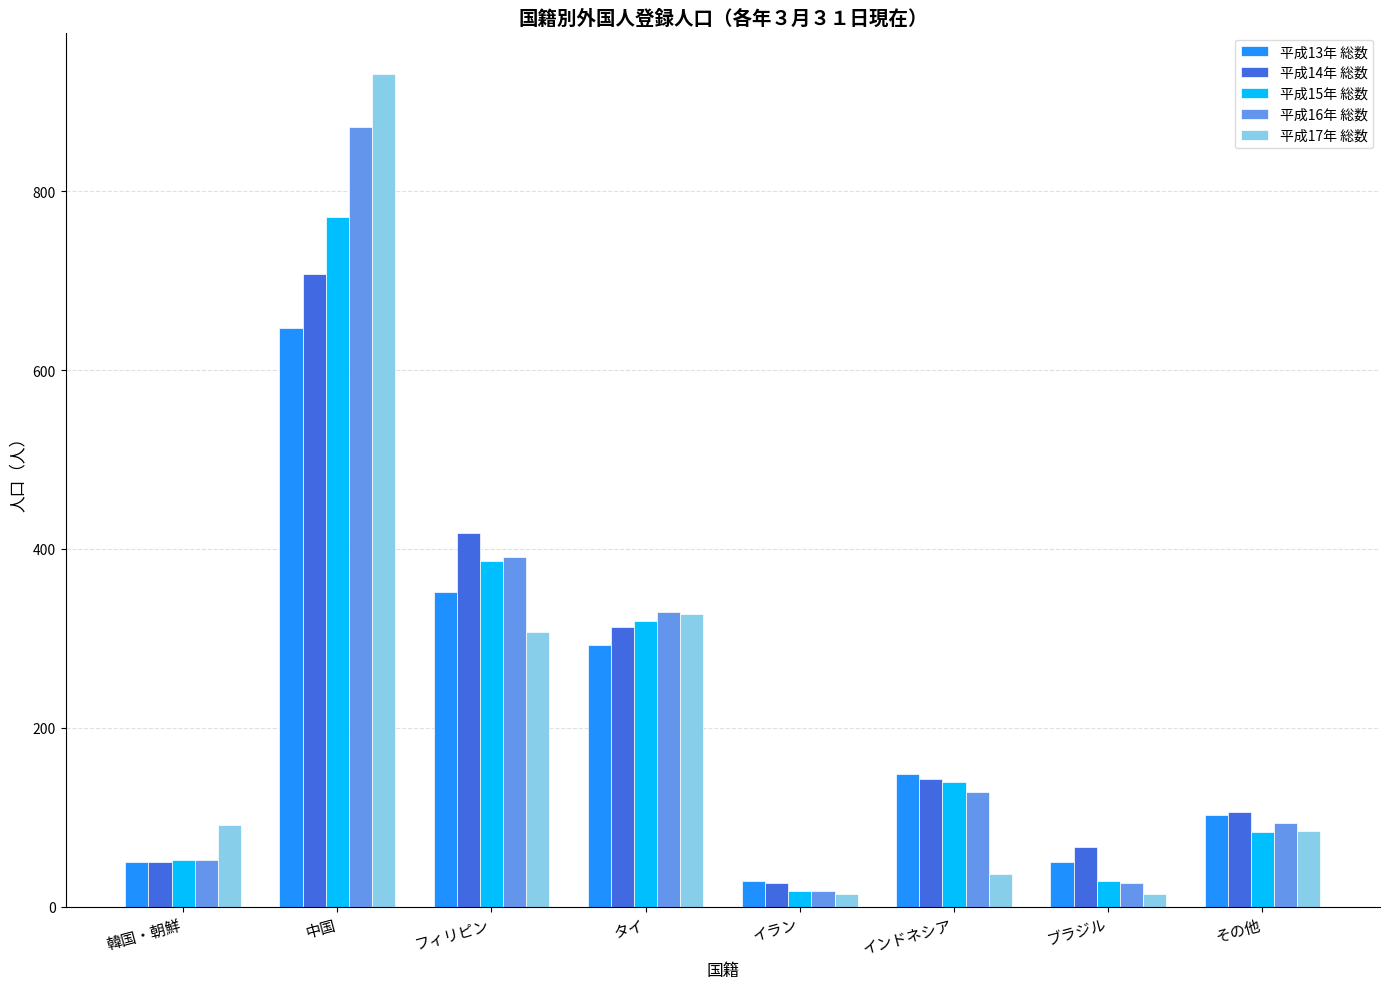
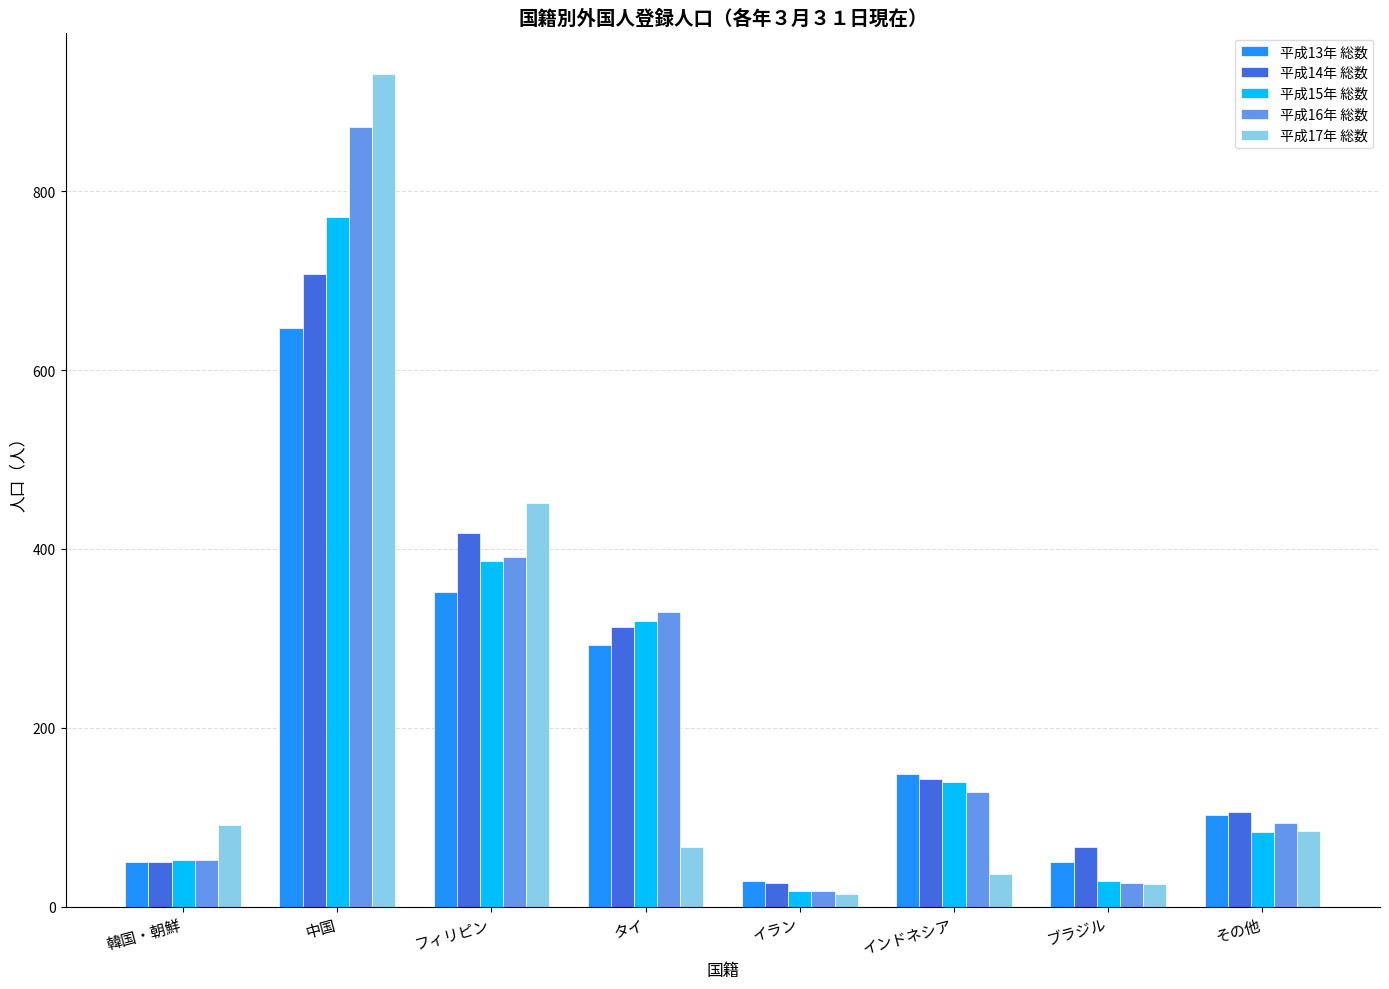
  {
    "平成17年 総数": {
      "韓国・朝鮮": 90,
      "中国": 930,
-     "フィリピン": 310,
-     "タイ": 330,
+     "フィリピン": 450,
+     "タイ": 70,
      "イラン": 10,
      "インドネシア": 40,
-     "ブラジル": 10,
+     "ブラジル": 30,
      "その他": 90
    }
  }
